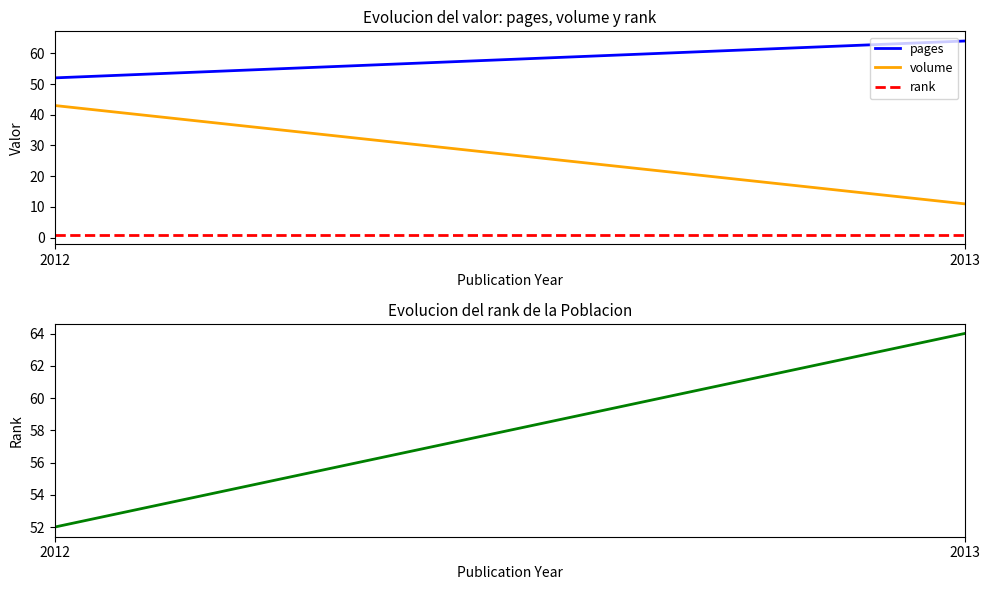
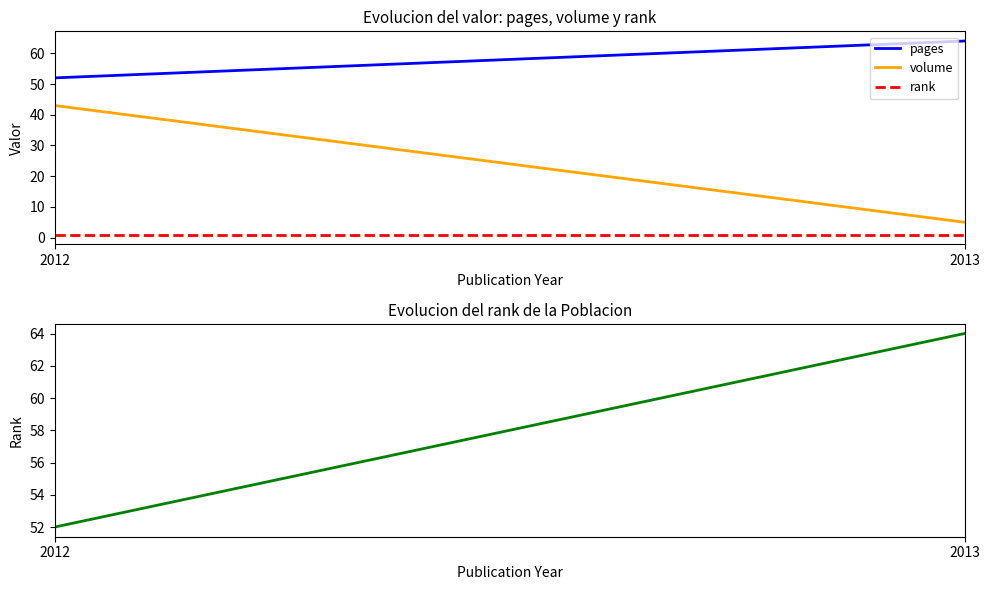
  {
    "Evolucion del valor: pages, volume y rank": {
      "pages": {
        "2012": 52,
        "2013": 64
      },
      "volume": {
        "2012": 43,
-       "2013": 11
+       "2013": 5
      },
      "rank": {
        "2012": 1,
        "2013": 1
      }
    },
    "Evolucion del rank de la Poblacion": {
      "2012": 52.0,
      "2013": 64.0
    }
  }
